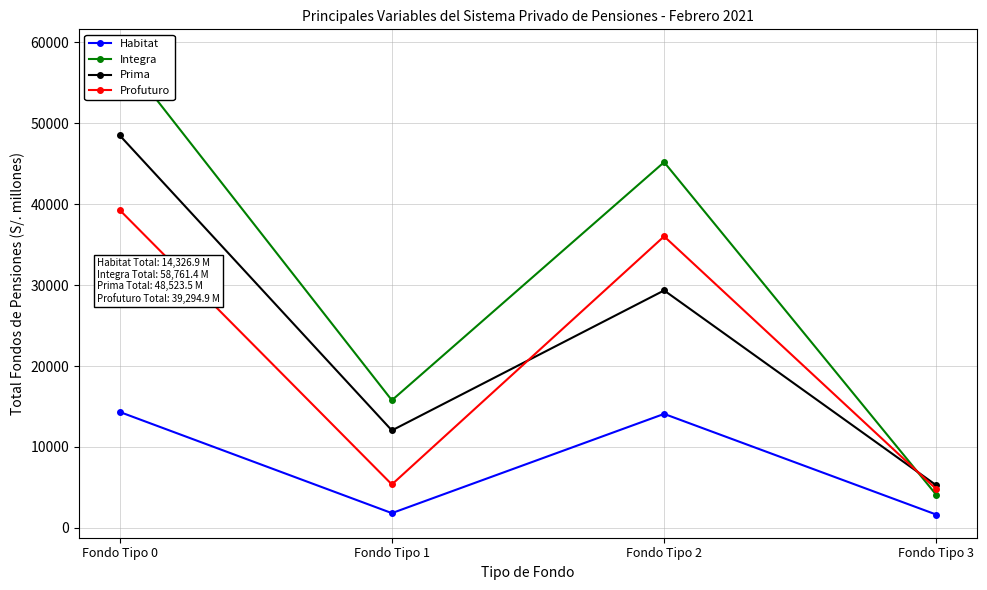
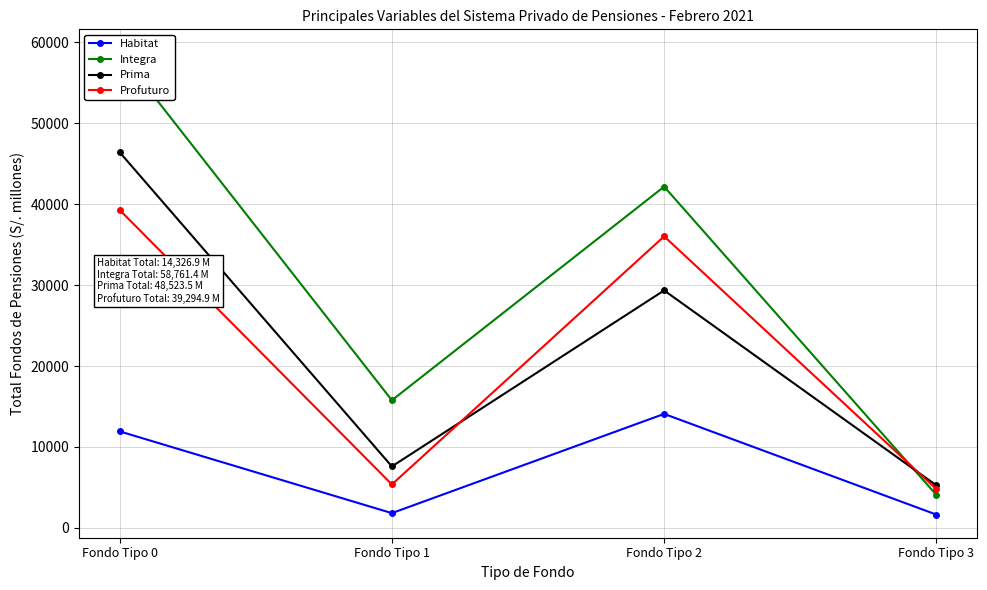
  {
    "Habitat": {
-     "Fondo Tipo 0": 14000,
+     "Fondo Tipo 0": 12000,
      "Fondo Tipo 1": 2000,
      "Fondo Tipo 2": 14000,
      "Fondo Tipo 3": 2000
    },
    "Integra": {
      "Fondo Tipo 1": 16000,
-     "Fondo Tipo 2": 45000,
+     "Fondo Tipo 2": 42000,
      "Fondo Tipo 3": 4000
    },
    "Prima": {
-     "Fondo Tipo 0": 49000,
-     "Fondo Tipo 1": 12000,
+     "Fondo Tipo 0": 46000,
+     "Fondo Tipo 1": 8000,
      "Fondo Tipo 2": 29000,
      "Fondo Tipo 3": 5000
    },
    "Profuturo": {
      "Fondo Tipo 0": 39000,
      "Fondo Tipo 1": 5000,
      "Fondo Tipo 2": 36000,
      "Fondo Tipo 3": 5000
    }
  }
